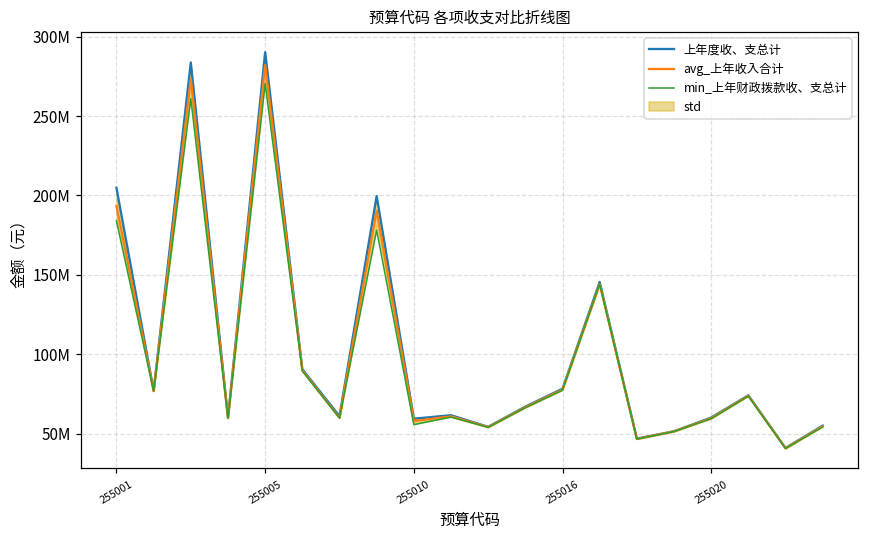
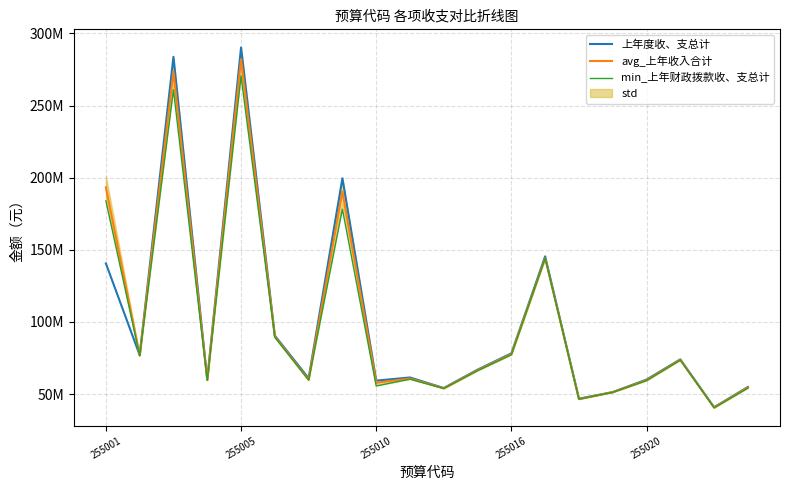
  {
    "上年度收、支总计": {
-     "255001": 205000000
+     "255001": 141000000
    },
    "avg_上年收入合计": {
      "255001": 193000000,
      "255005": 282000000
    },
    "min_上年财政拨款收、支总计": {
      "255001": 184000000,
      "255005": 270000000,
      "255010": 56000000
    }
  }
